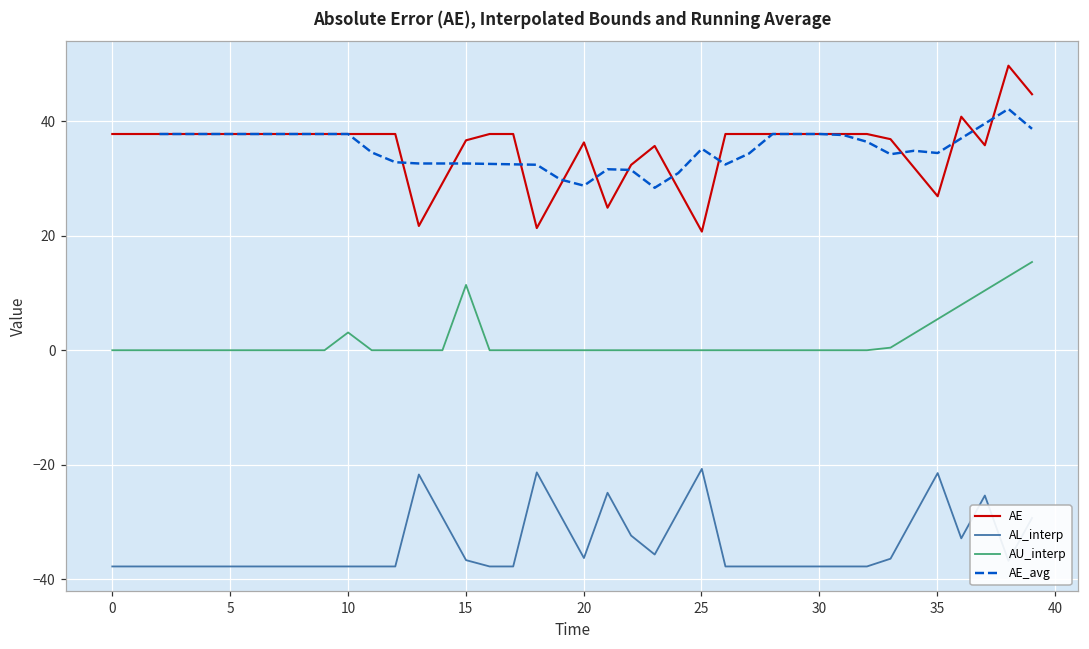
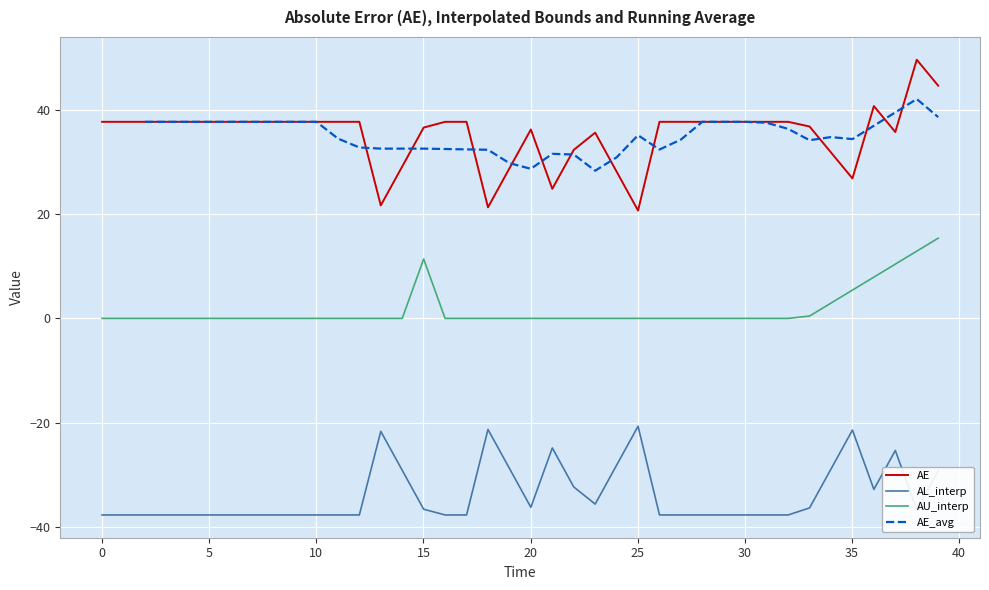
  {
    "AE": {
      "0": 38,
      "15": 37,
      "20": 36,
      "25": 21
    },
    "AL_interp": {
      "0": -38,
      "5": -38,
      "10": -38,
      "15": -37,
      "20": -36,
      "25": -21
    },
    "AU_interp": {
      "0": 0,
      "5": 0,
-     "10": 3,
+     "10": 0,
      "15": 11,
      "20": 0,
      "25": 0
    },
    "AE_avg": {
      "15": 33,
      "20": 29,
      "25": 35
    }
  }
